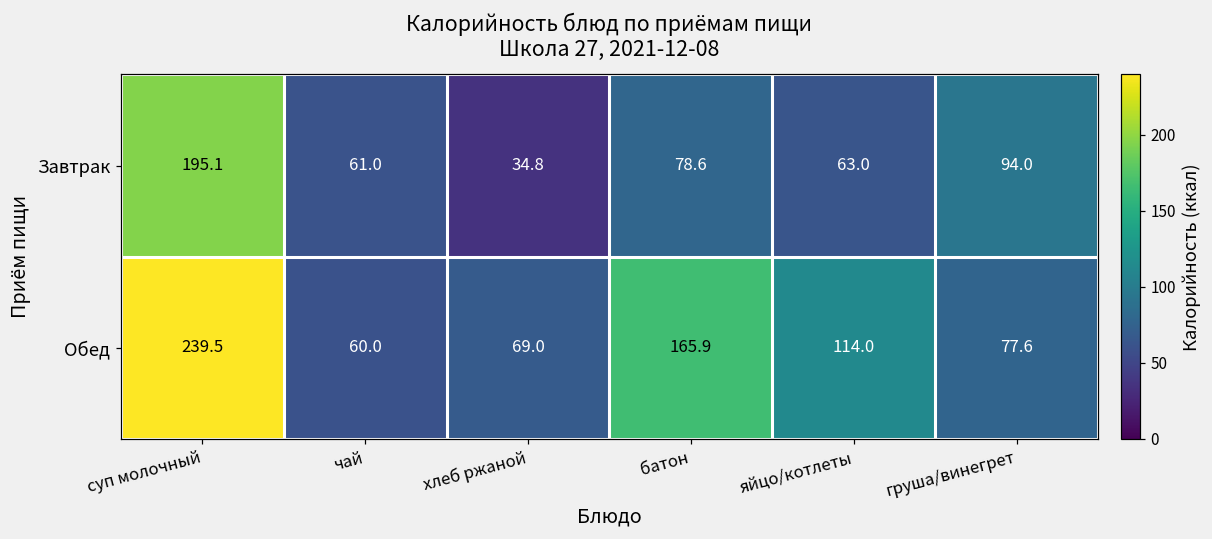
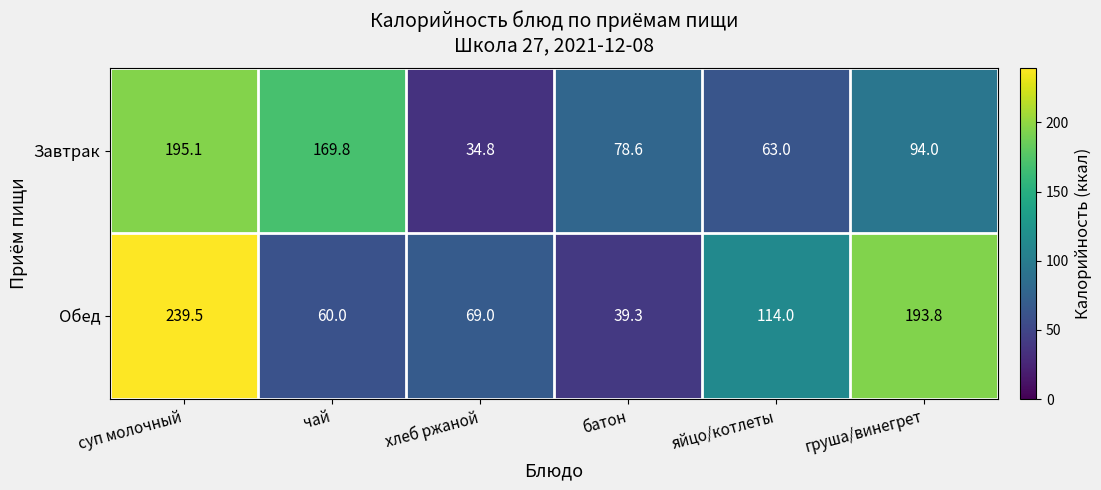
  {
    "Завтрак": {
      "суп молочный": 195.1,
-     "чай": 61.0,
+     "чай": 169.8,
      "хлеб ржаной": 34.8,
      "батон": 78.6,
      "яйцо/котлеты": 63.0,
      "груша/винегрет": 94.0
    },
    "Обед": {
      "суп молочный": 239.5,
      "чай": 60.0,
      "хлеб ржаной": 69.0,
-     "батон": 165.9,
+     "батон": 39.3,
      "яйцо/котлеты": 114.0,
-     "груша/винегрет": 77.6
+     "груша/винегрет": 193.8
    }
  }
